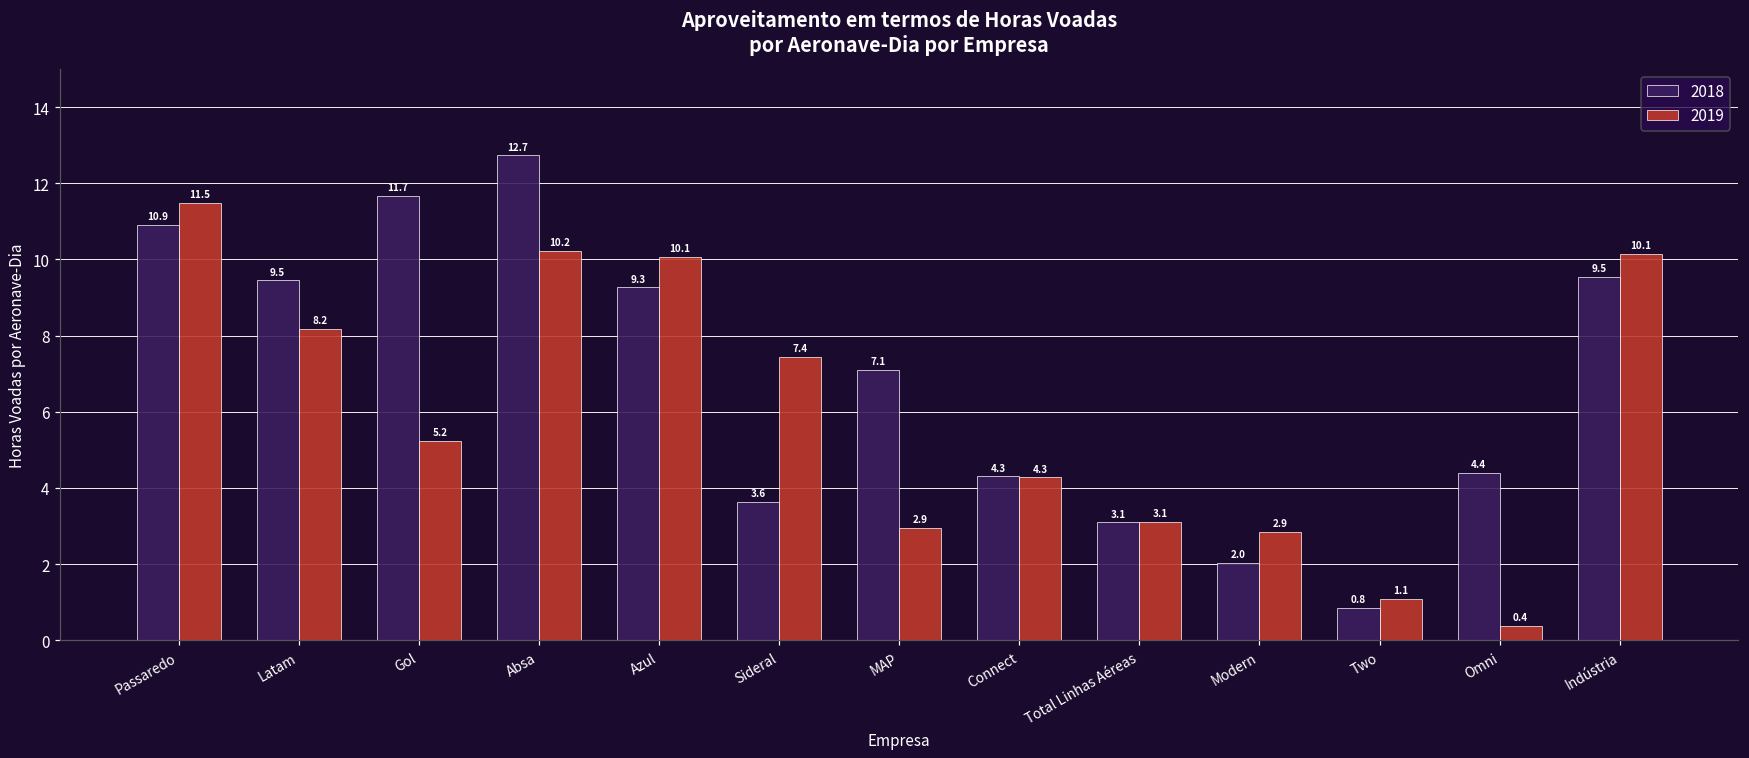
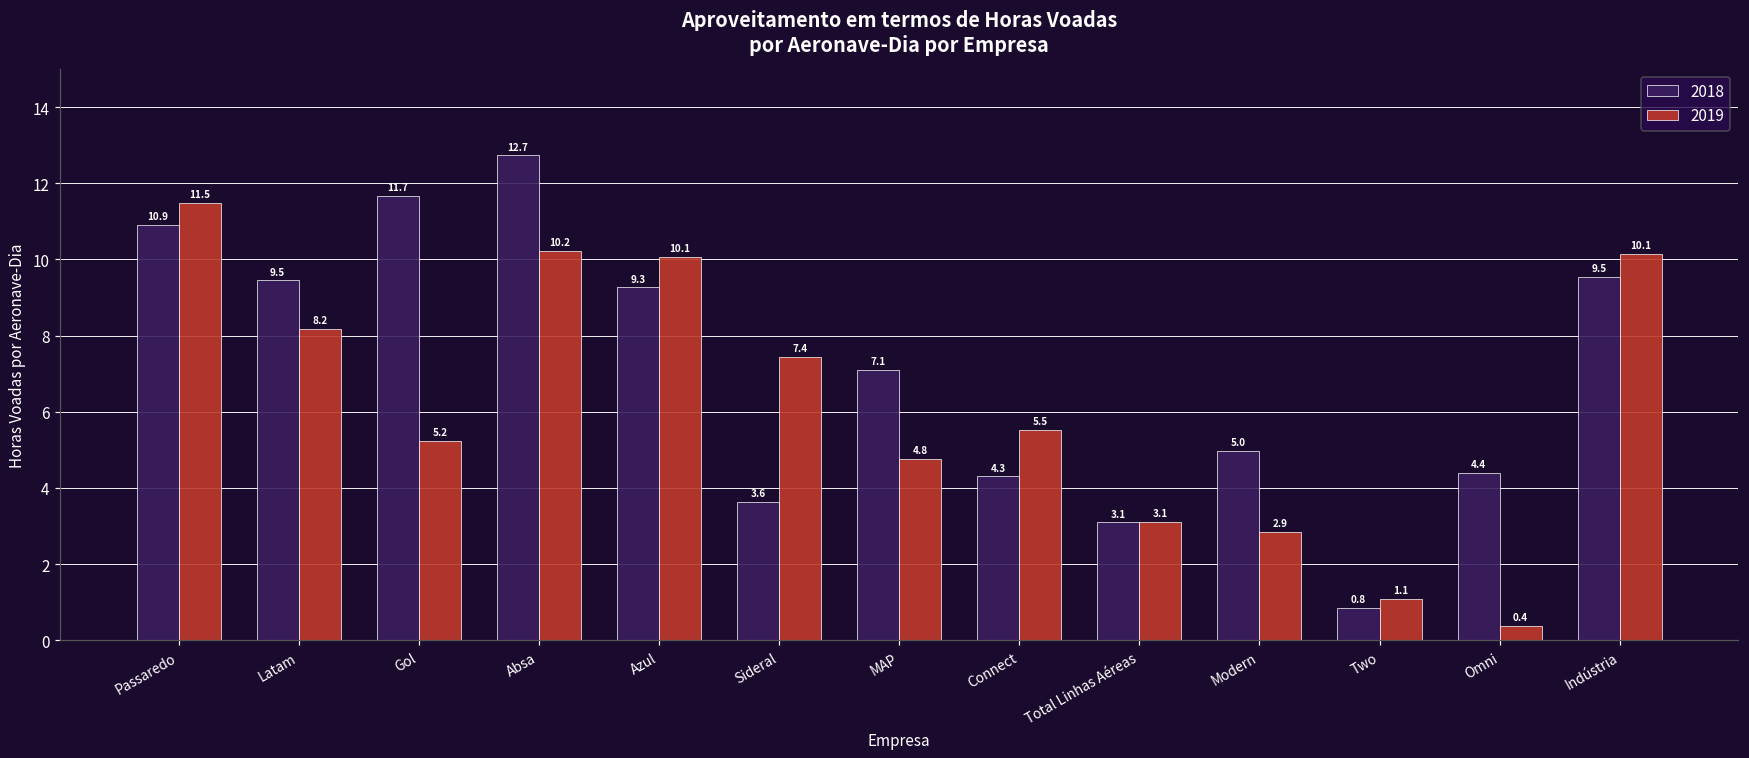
  {
    "2018": {
      "Passaredo": 10.9,
      "Latam": 9.5,
      "Gol": 11.7,
      "Absa": 12.7,
      "Azul": 9.3,
      "Sideral": 3.6,
      "MAP": 7.1,
      "Connect": 4.3,
      "Total Linhas Aéreas": 3.1,
-     "Modern": 2.0,
+     "Modern": 5.0,
      "Two": 0.8,
      "Omni": 4.4,
      "Indústria": 9.5
    },
    "2019": {
      "Passaredo": 11.5,
      "Latam": 8.2,
      "Gol": 5.2,
      "Absa": 10.2,
      "Azul": 10.1,
      "Sideral": 7.4,
-     "MAP": 2.9,
-     "Connect": 4.3,
+     "MAP": 4.8,
+     "Connect": 5.5,
      "Total Linhas Aéreas": 3.1,
      "Modern": 2.9,
      "Two": 1.1,
      "Omni": 0.4,
      "Indústria": 10.1
    }
  }
